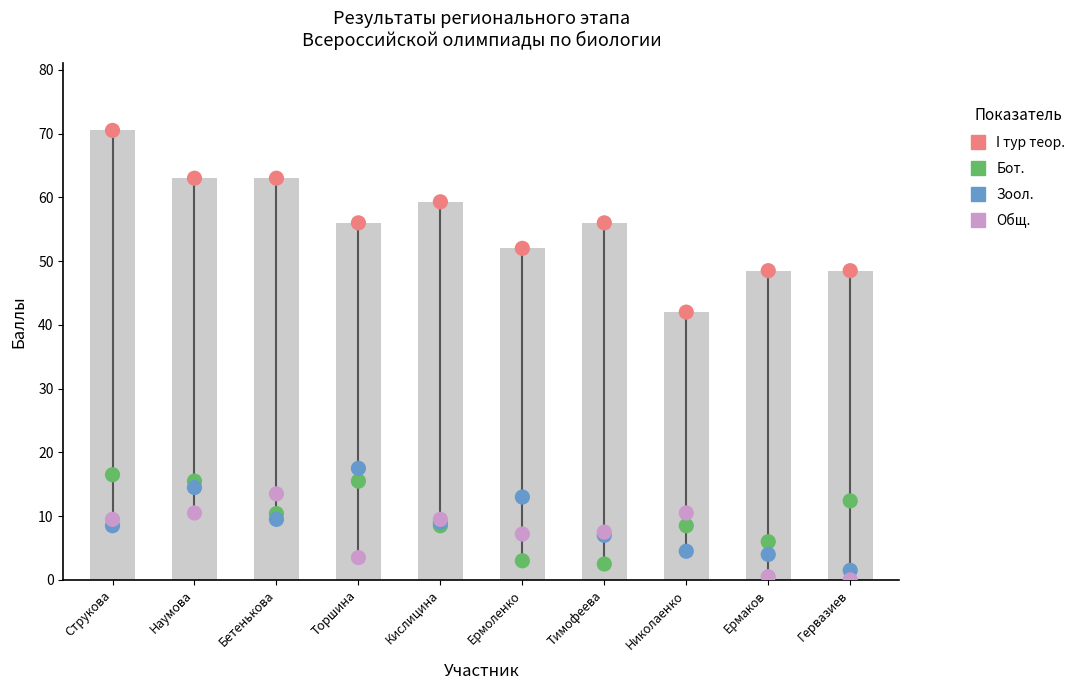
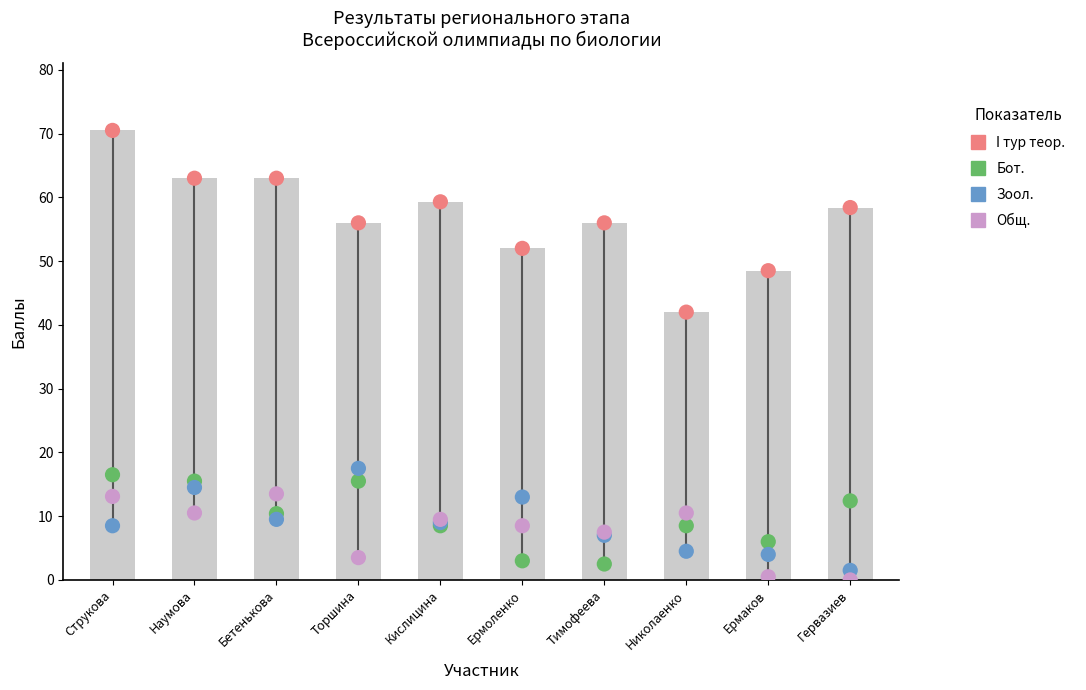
  {
    "I тур теор.": {
      "Струкова": 71,
      "Наумова": 63,
      "Бетенькова": 63,
      "Торшина": 56,
      "Кислицина": 59,
      "Ермоленко": 52,
      "Тимофеева": 56,
      "Николаенко": 42,
      "Ермаков": 49,
-     "Гервазиев": 49
+     "Гервазиев": 58
    },
    "Общ.": {
-     "Струкова": 10,
-     "Ермоленко": 7
+     "Струкова": 13,
+     "Ермоленко": 9
    }
  }
